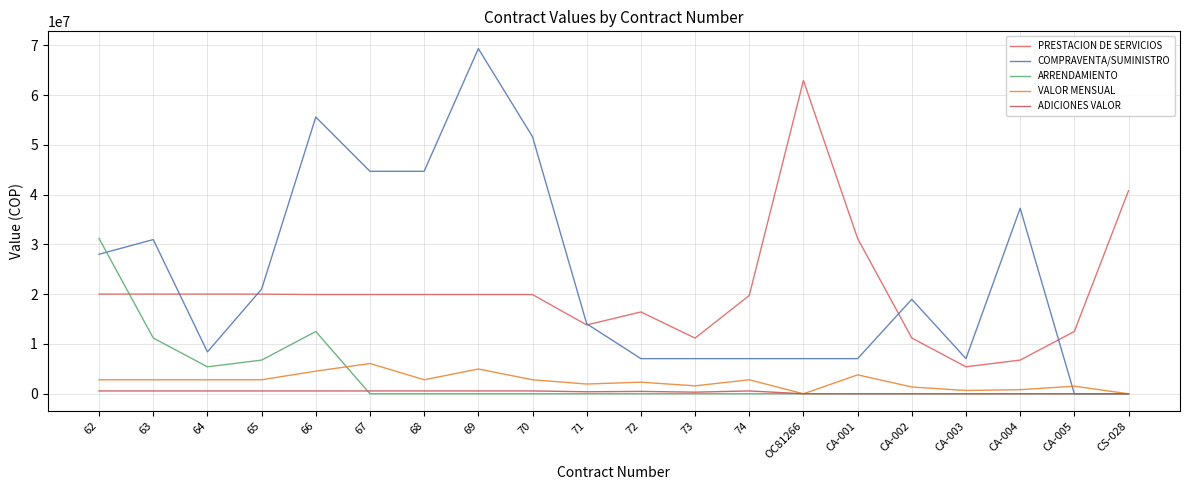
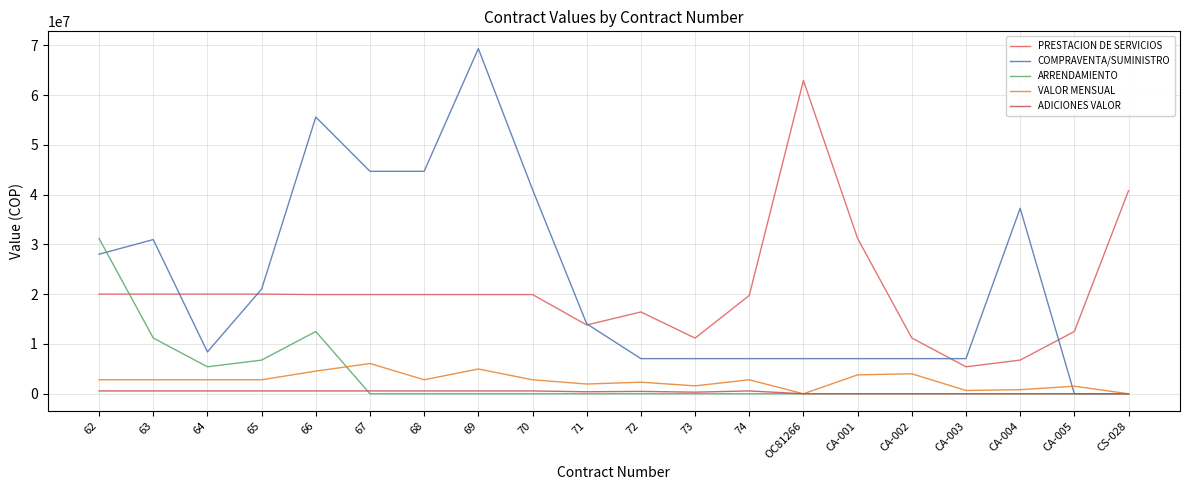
  {
    "COMPRAVENTA/SUMINISTRO": {
      "62": 28000000,
      "63": 31000000,
      "64": 8000000,
      "65": 21000000,
      "66": 56000000,
      "67": 45000000,
      "68": 45000000,
      "69": 69000000,
-     "70": 52000000,
+     "70": 41000000,
      "72": 7000000,
      "73": 7000000,
      "74": 7000000,
      "OC81266": 7000000,
      "CA-001": 7000000,
-     "CA-002": 19000000,
+     "CA-002": 7000000,
      "CA-003": 7000000,
      "CA-004": 37000000
    },
    "ARRENDAMIENTO": {
      "62": 31000000,
      "63": 11000000,
      "64": 5000000,
      "65": 7000000,
      "66": 13000000,
      "67": 0,
      "68": 0,
      "69": 0,
      "70": 0,
      "74": 0
    },
    "VALOR MENSUAL": {
      "62": 3000000,
      "63": 3000000,
      "64": 3000000,
      "65": 3000000,
      "66": 5000000,
      "67": 6000000,
      "68": 3000000,
      "69": 5000000,
      "70": 3000000,
      "71": 2000000,
      "72": 2000000,
      "73": 2000000,
      "74": 3000000,
      "CA-001": 4000000,
-     "CA-002": 1000000,
+     "CA-002": 4000000,
      "CA-003": 1000000,
      "CA-004": 1000000,
      "CA-005": 2000000
    }
  }
